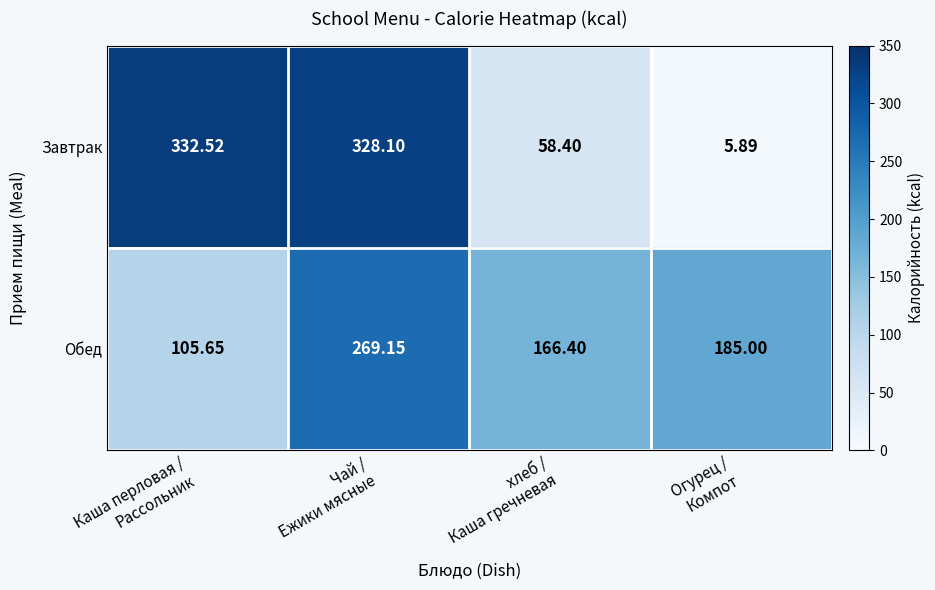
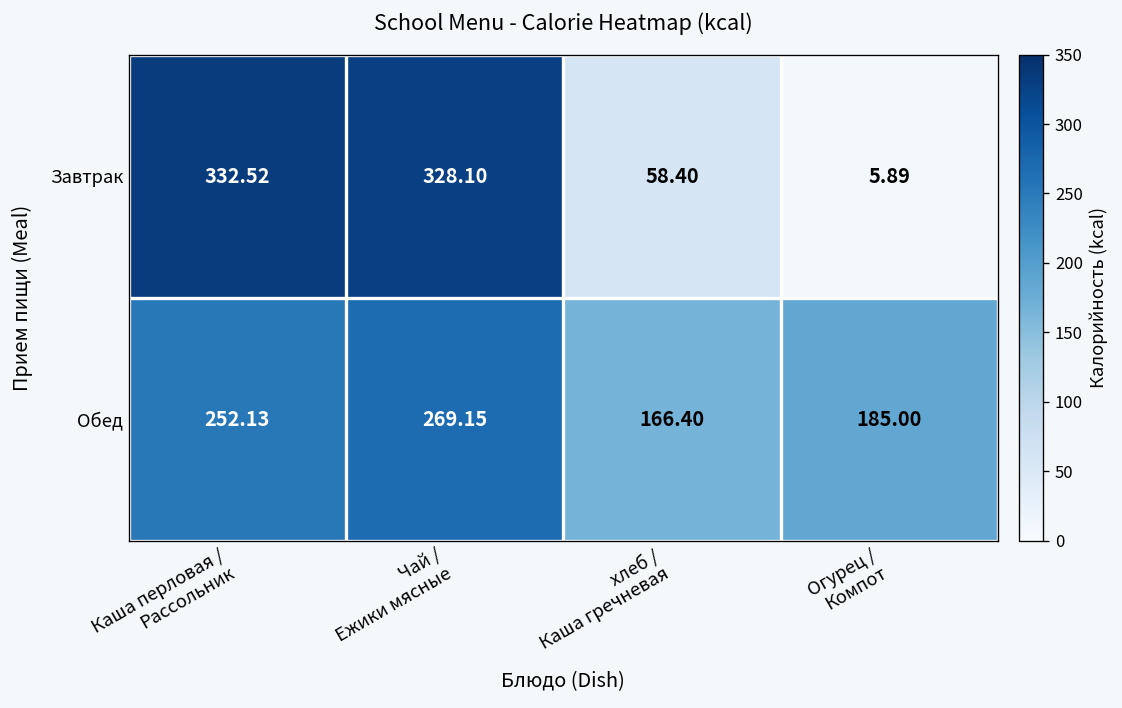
  {
    "Завтрак": {
      "Каша перловая / Рассольник": 332.52,
      "Чай / Ежики мясные": 328.10,
      "хлеб / Каша гречневая": 58.40,
      "Огурец / Компот": 5.89
    },
    "Обед": {
-     "Каша перловая / Рассольник": 105.65,
+     "Каша перловая / Рассольник": 252.13,
      "Чай / Ежики мясные": 269.15,
      "хлеб / Каша гречневая": 166.40,
      "Огурец / Компот": 185.00
    }
  }
